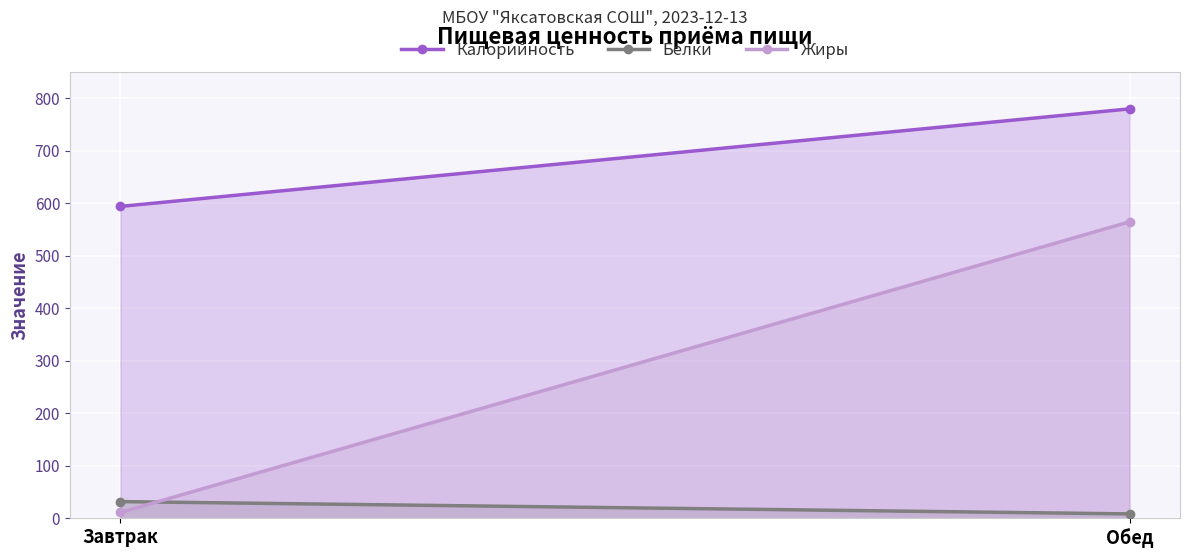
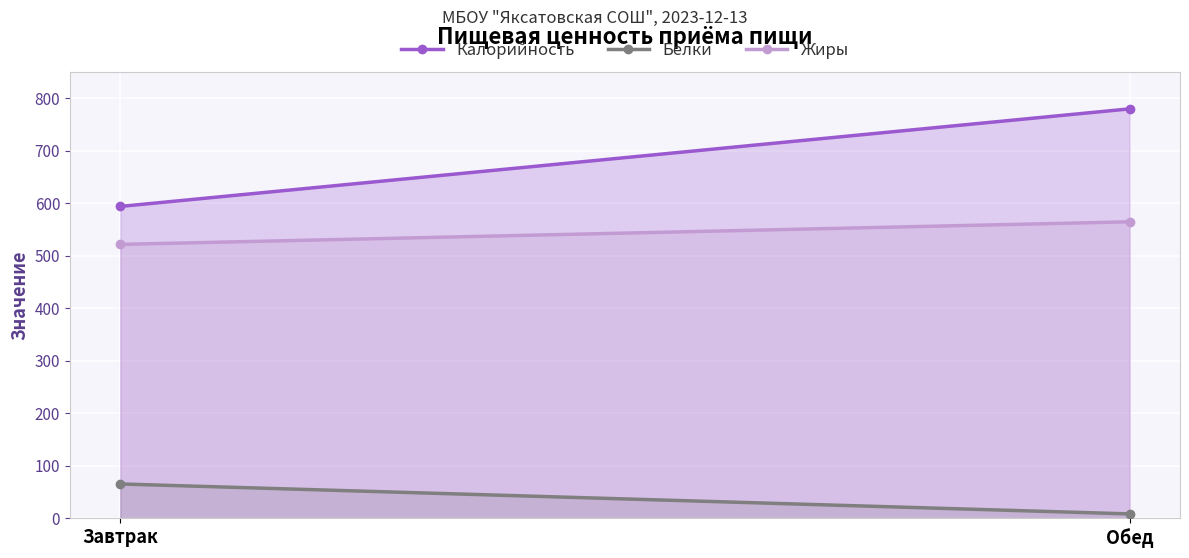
  {
    "Калорийность": {
      "Завтрак": 590,
      "Обед": 780
    },
    "Белки": {
-     "Завтрак": 30,
+     "Завтрак": 70,
      "Обед": 10
    },
    "Жиры": {
-     "Завтрак": 10,
+     "Завтрак": 520,
      "Обед": 560
    }
  }
